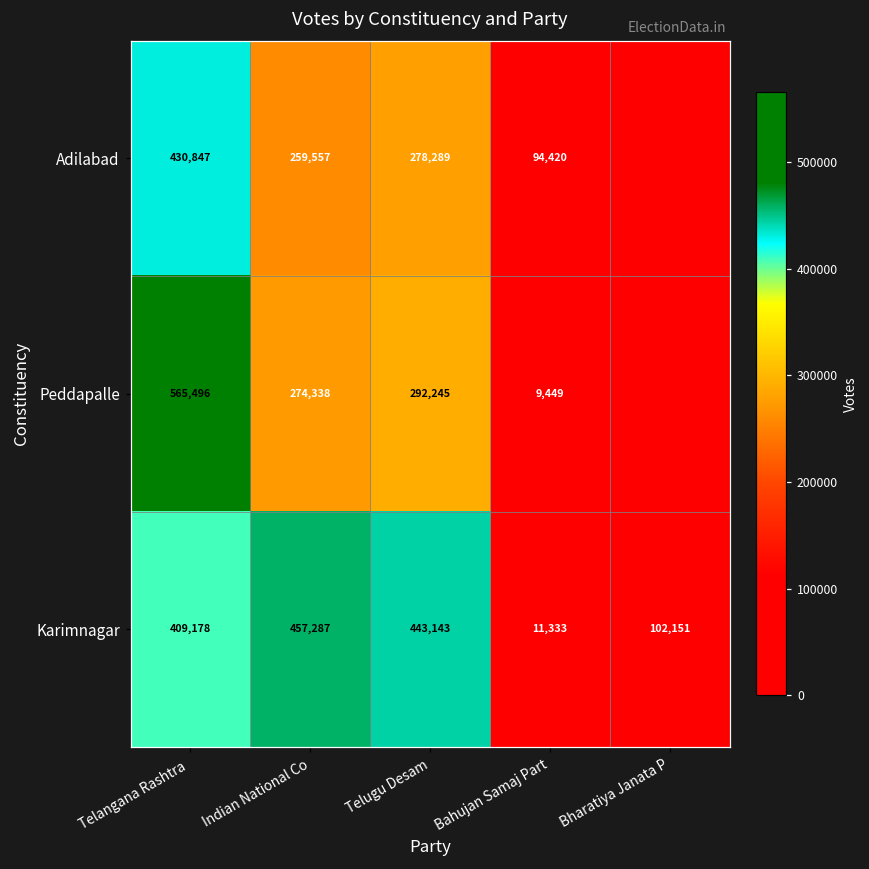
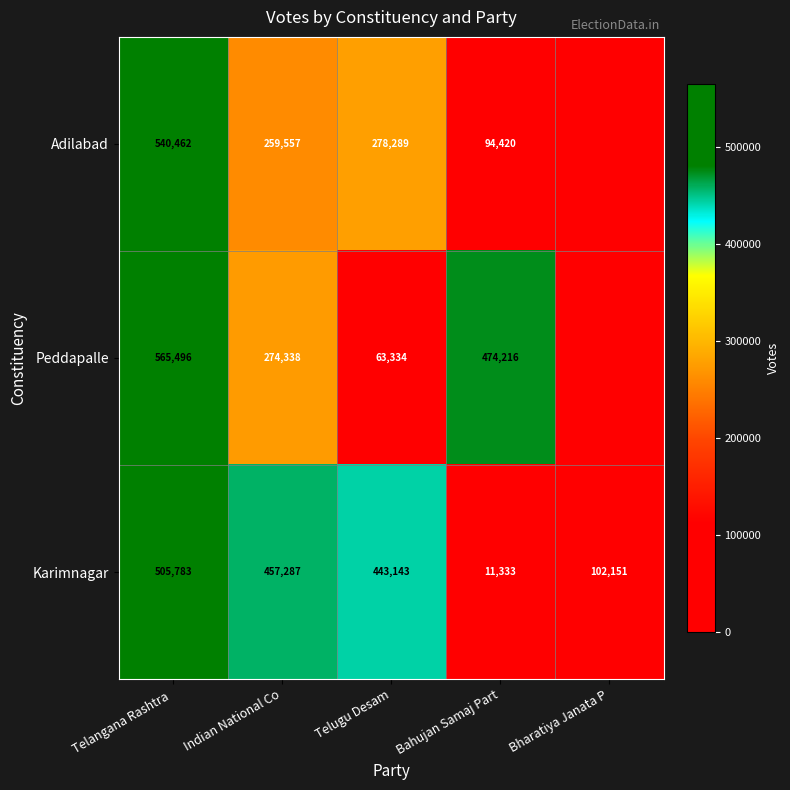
  {
    "Adilabad": {
-     "Telangana Rashtra": "430,847",
+     "Telangana Rashtra": "540,462",
      "Indian National Co": "259,557",
      "Telugu Desam": "278,289",
      "Bahujan Samaj Part": "94,420"
    },
    "Peddapalle": {
      "Telangana Rashtra": "565,496",
      "Indian National Co": "274,338",
-     "Telugu Desam": "292,245",
-     "Bahujan Samaj Part": "9,449"
+     "Telugu Desam": "63,334",
+     "Bahujan Samaj Part": "474,216"
    },
    "Karimnagar": {
-     "Telangana Rashtra": "409,178",
+     "Telangana Rashtra": "505,783",
      "Indian National Co": "457,287",
      "Telugu Desam": "443,143",
      "Bahujan Samaj Part": "11,333",
      "Bharatiya Janata P": "102,151"
    }
  }
